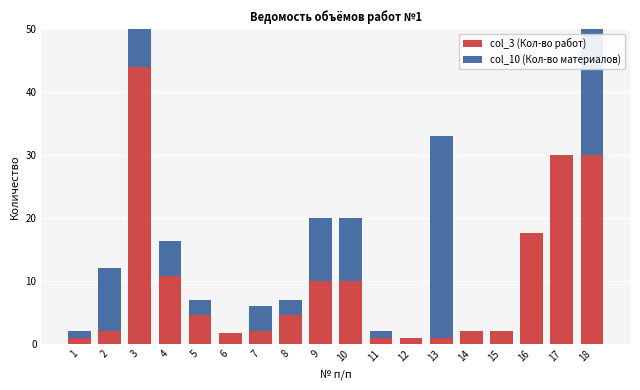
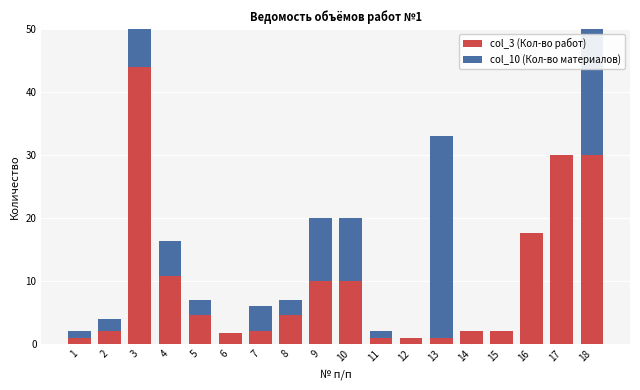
  {
    "col_3 (Кол-во работ)": {
      "1": 1,
      "2": 2,
      "3": 44,
      "4": 11,
      "5": 5,
      "6": 2,
      "7": 2,
      "8": 5,
      "9": 10,
      "10": 10,
      "11": 1,
      "12": 1,
      "13": 1,
      "14": 2,
      "15": 2,
      "16": 18,
      "17": 30,
      "18": 30
    },
    "col_10 (Кол-во материалов)": {
      "1": 1,
-     "2": 10,
+     "2": 2,
      "4": 6,
      "5": 2,
      "6": 0,
      "7": 4,
      "8": 2,
      "9": 10,
      "10": 10,
      "11": 1,
      "12": 0,
      "13": 32,
      "14": 0,
      "15": 0,
      "16": 0,
      "17": 0
    }
  }
